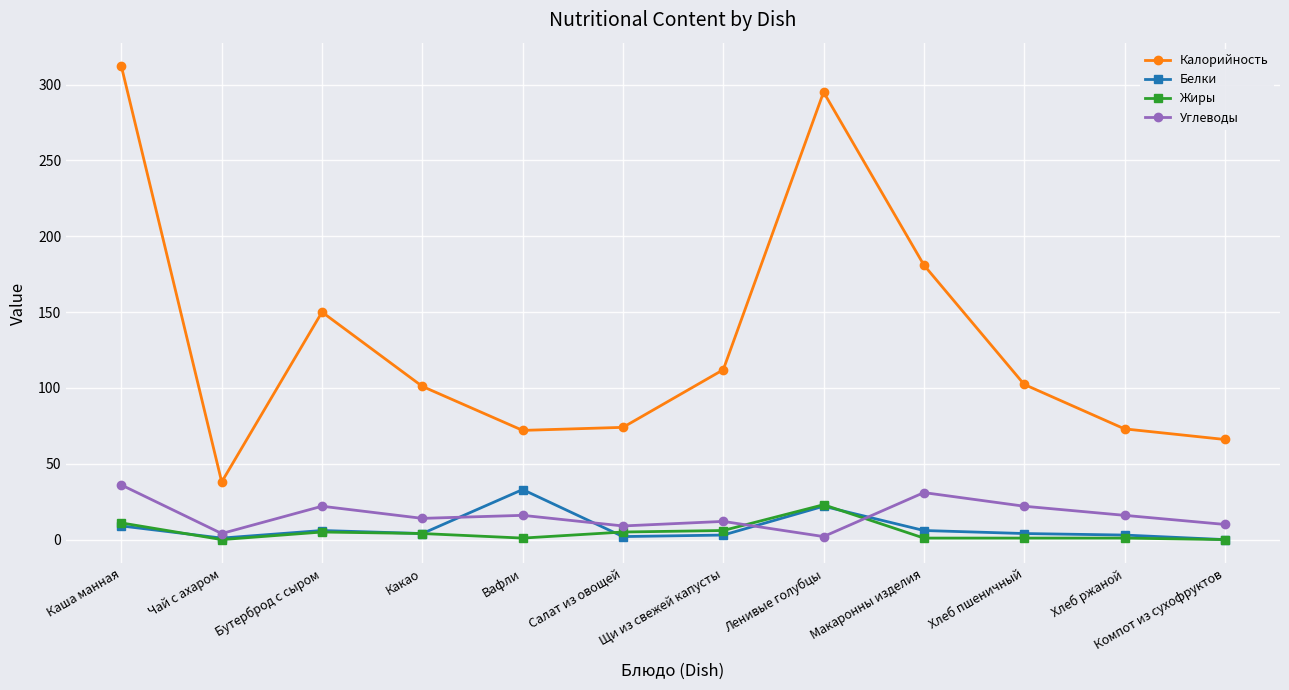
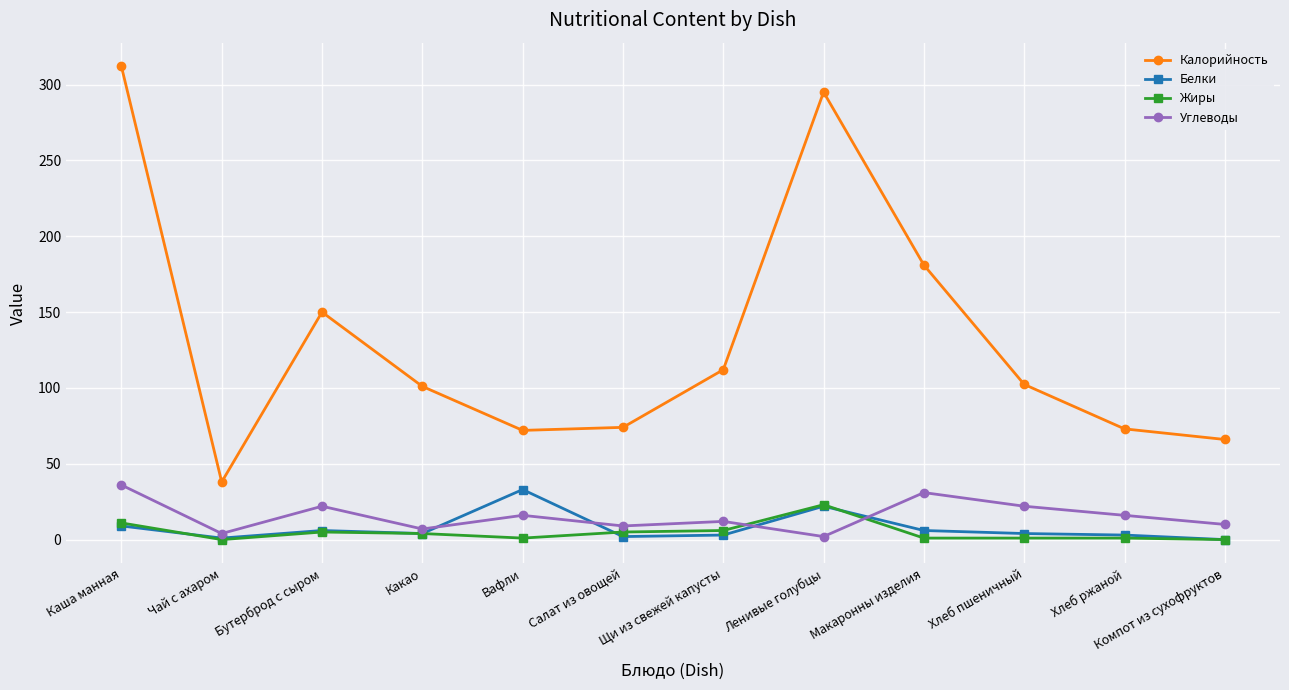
  {
    "Калорийность": {
      "Каша манная": 312,
      "Чай с ахаром": 38,
      "Бутерброд с сыром": 150,
      "Какао": 101,
      "Вафли": 72,
      "Салат из овощей": 74,
      "Щи из свежей капусты": 112,
      "Ленивые голубцы": 295,
      "Макаронны изделия": 181,
      "Хлеб пшеничный": 102,
      "Хлеб ржаной": 73,
      "Компот из сухофруктов": 66
    },
    "Белки": {
      "Каша манная": 9,
      "Вафли": 33,
      "Салат из овощей": 2,
      "Щи из свежей капусты": 3,
      "Макаронны изделия": 6,
      "Хлеб пшеничный": 4,
      "Хлеб ржаной": 3
    },
    "Жиры": {
      "Каша манная": 11,
      "Вафли": 1,
      "Салат из овощей": 5,
      "Щи из свежей капусты": 6,
      "Макаронны изделия": 1,
      "Хлеб пшеничный": 1,
      "Хлеб ржаной": 1
    },
    "Углеводы": {
      "Каша манная": 36,
      "Чай с ахаром": 4,
      "Бутерброд с сыром": 22,
-     "Какао": 14,
+     "Какао": 7,
      "Вафли": 16,
      "Салат из овощей": 9,
      "Щи из свежей капусты": 12,
      "Ленивые голубцы": 2,
      "Макаронны изделия": 31,
      "Хлеб пшеничный": 22,
      "Хлеб ржаной": 16,
      "Компот из сухофруктов": 10
    }
  }
